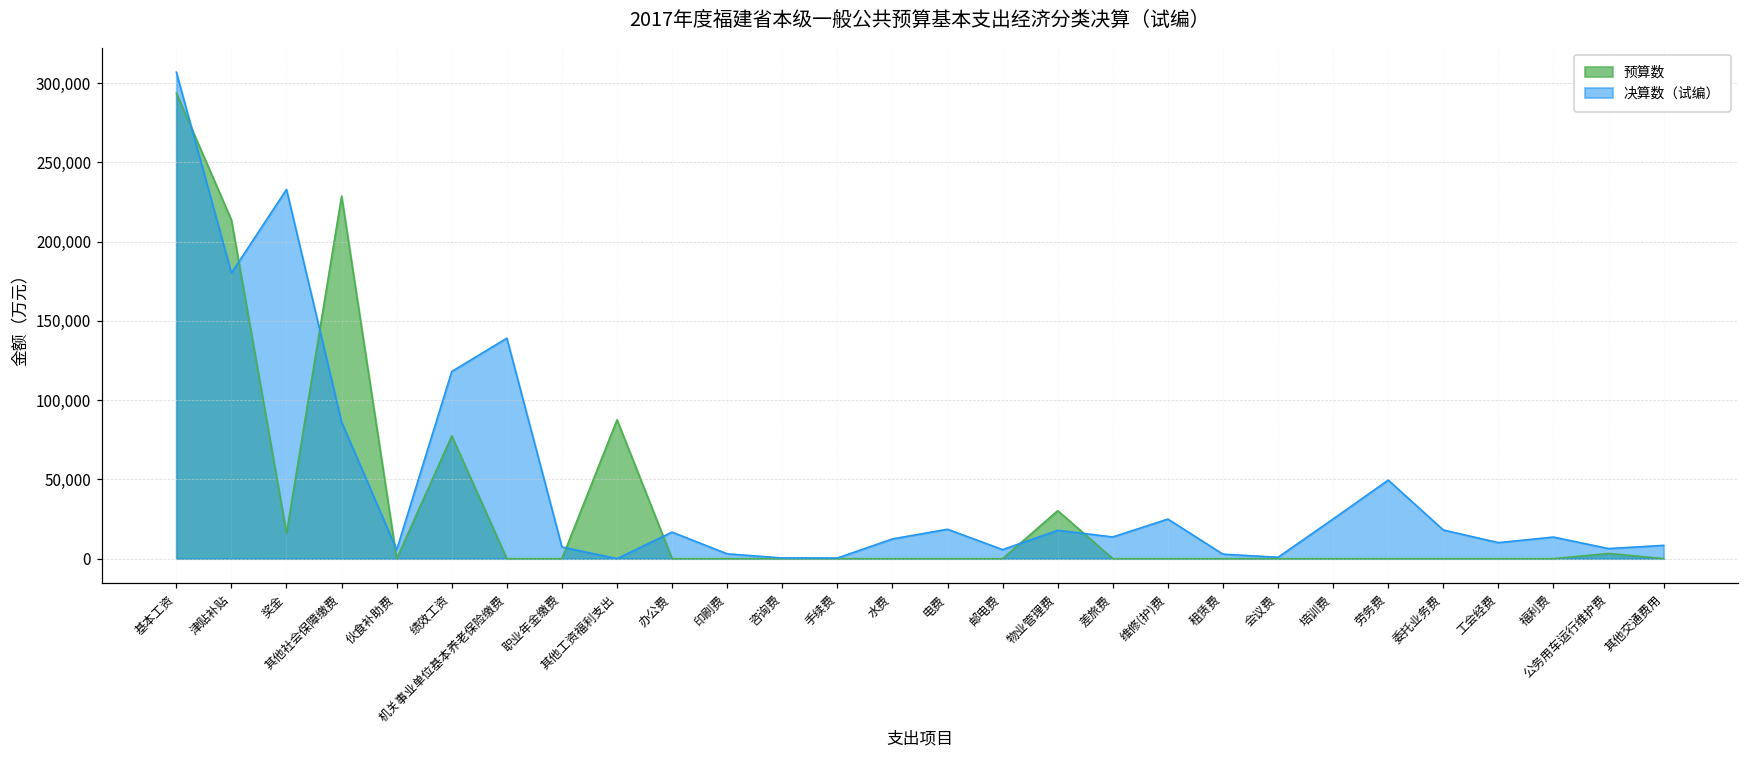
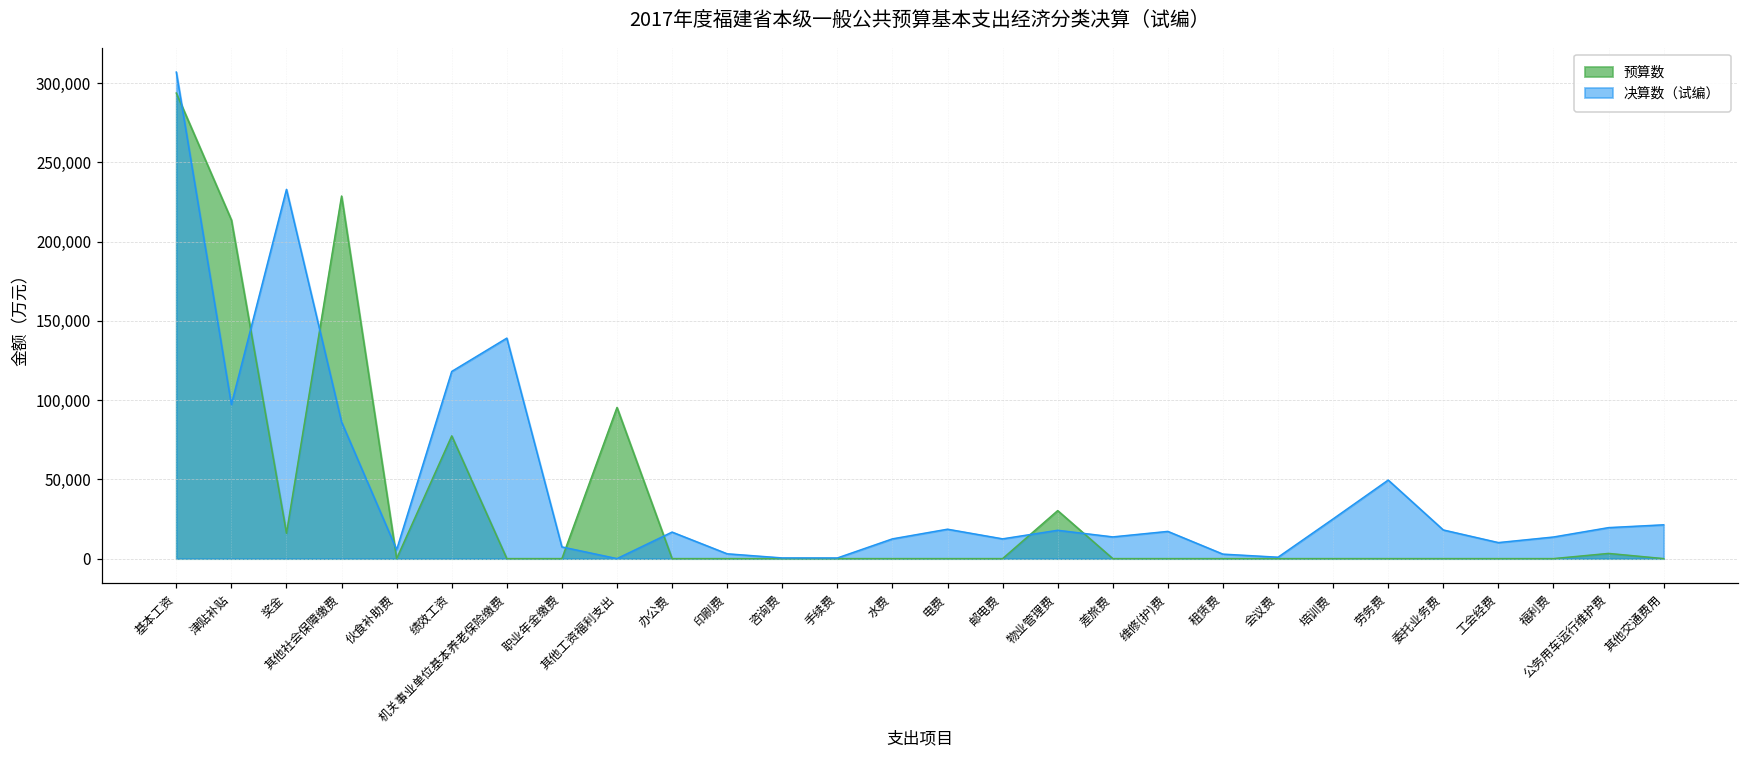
  {
    "预算数": {
      "基本工资": "294,000",
      "津贴补贴": "214,000",
      "奖金": "16,000",
      "其他社会保障缴费": "229,000",
      "伙食补助费": "0",
      "绩效工资": "77,000",
      "机关事业单位基本养老保险缴费": "0",
      "职业年金缴费": "0",
-     "其他工资福利支出": "88,000",
+     "其他工资福利支出": "95,000",
      "办公费": "0",
      "印刷费": "0",
      "水费": "0",
      "电费": "0",
      "邮电费": "0",
      "物业管理费": "30,000",
      "差旅费": "0",
      "维修(护)费": "0",
      "租赁费": "0",
      "培训费": "0",
      "劳务费": "0",
      "委托业务费": "0",
      "工会经费": "0",
      "福利费": "0",
      "公务用车运行维护费": "3,000",
      "其他交通费用": "0"
    },
    "决算数（试编）": {
      "基本工资": "307,000",
-     "津贴补贴": "180,000",
+     "津贴补贴": "97,000",
      "奖金": "233,000",
      "其他社会保障缴费": "86,000",
      "伙食补助费": "6,000",
      "绩效工资": "118,000",
      "机关事业单位基本养老保险缴费": "139,000",
      "职业年金缴费": "7,000",
      "其他工资福利支出": "0",
      "办公费": "17,000",
      "印刷费": "3,000",
      "水费": "12,000",
      "电费": "19,000",
-     "邮电费": "6,000",
+     "邮电费": "12,000",
      "物业管理费": "18,000",
      "差旅费": "14,000",
-     "维修(护)费": "25,000",
+     "维修(护)费": "17,000",
      "租赁费": "3,000",
      "培训费": "25,000",
      "劳务费": "50,000",
      "委托业务费": "18,000",
      "工会经费": "10,000",
      "福利费": "14,000",
-     "公务用车运行维护费": "6,000",
-     "其他交通费用": "8,000"
+     "公务用车运行维护费": "20,000",
+     "其他交通费用": "21,000"
    }
  }
